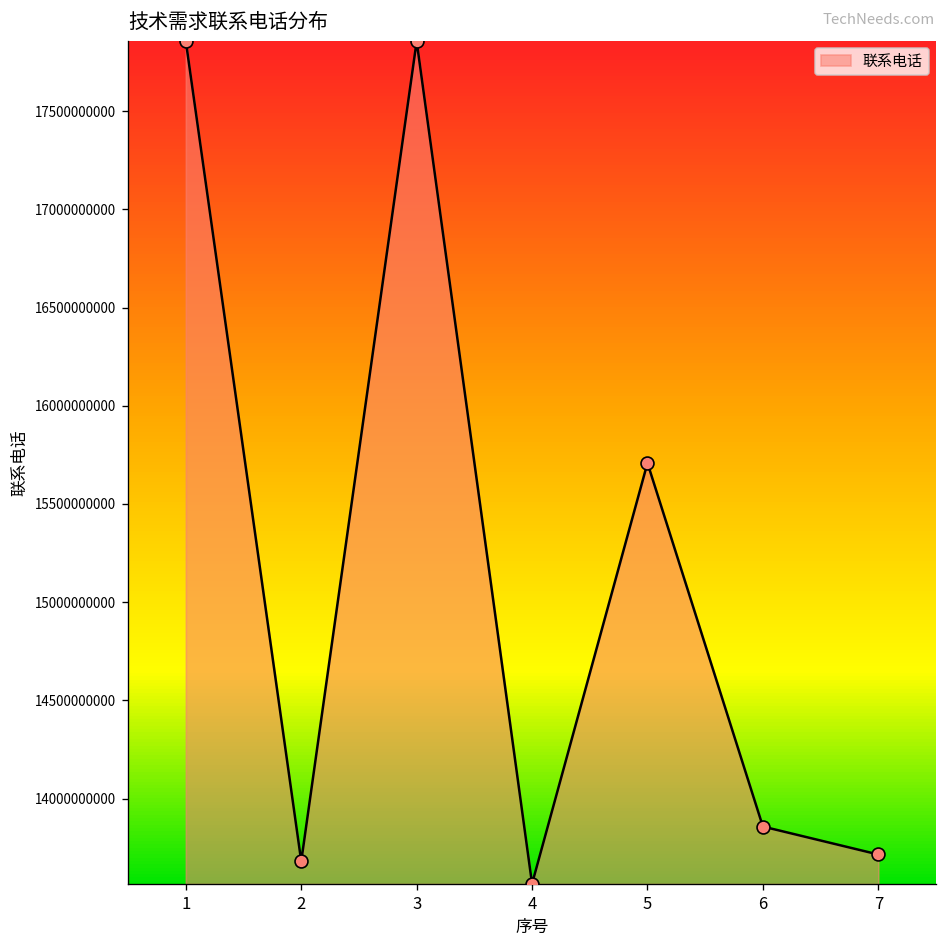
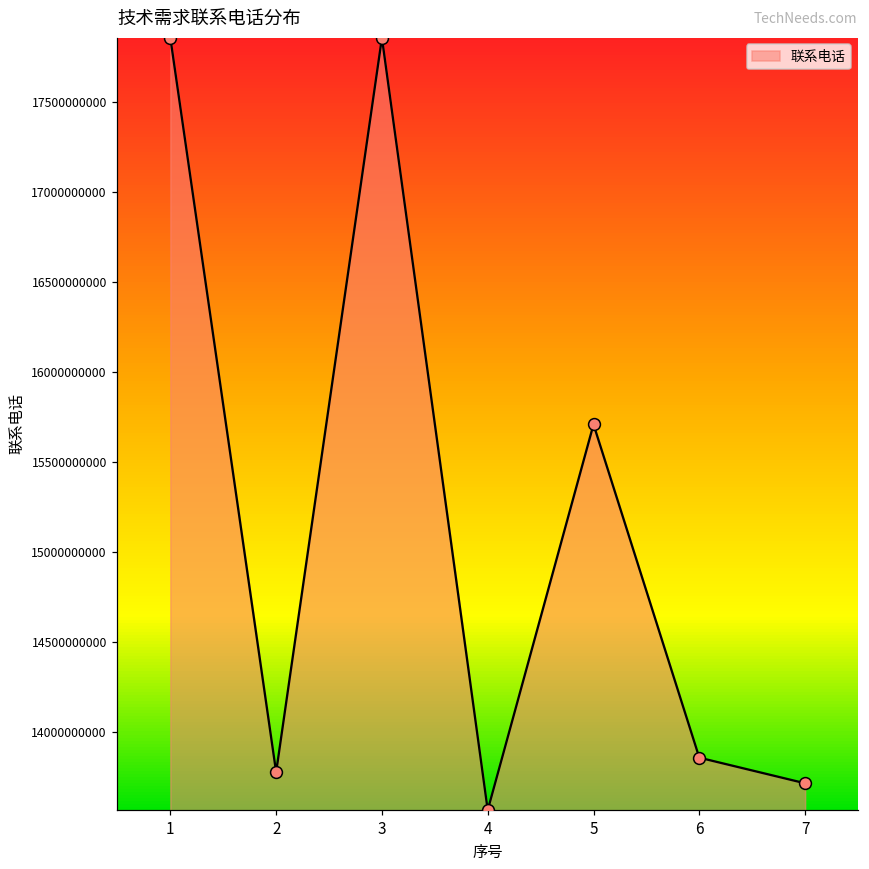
  {
    "1": 17860000000,
-   "2": 13680000000,
+   "2": 13780000000,
    "3": 17860000000,
    "4": 13570000000,
    "5": 15710000000,
    "6": 13860000000,
    "7": 13720000000
  }
